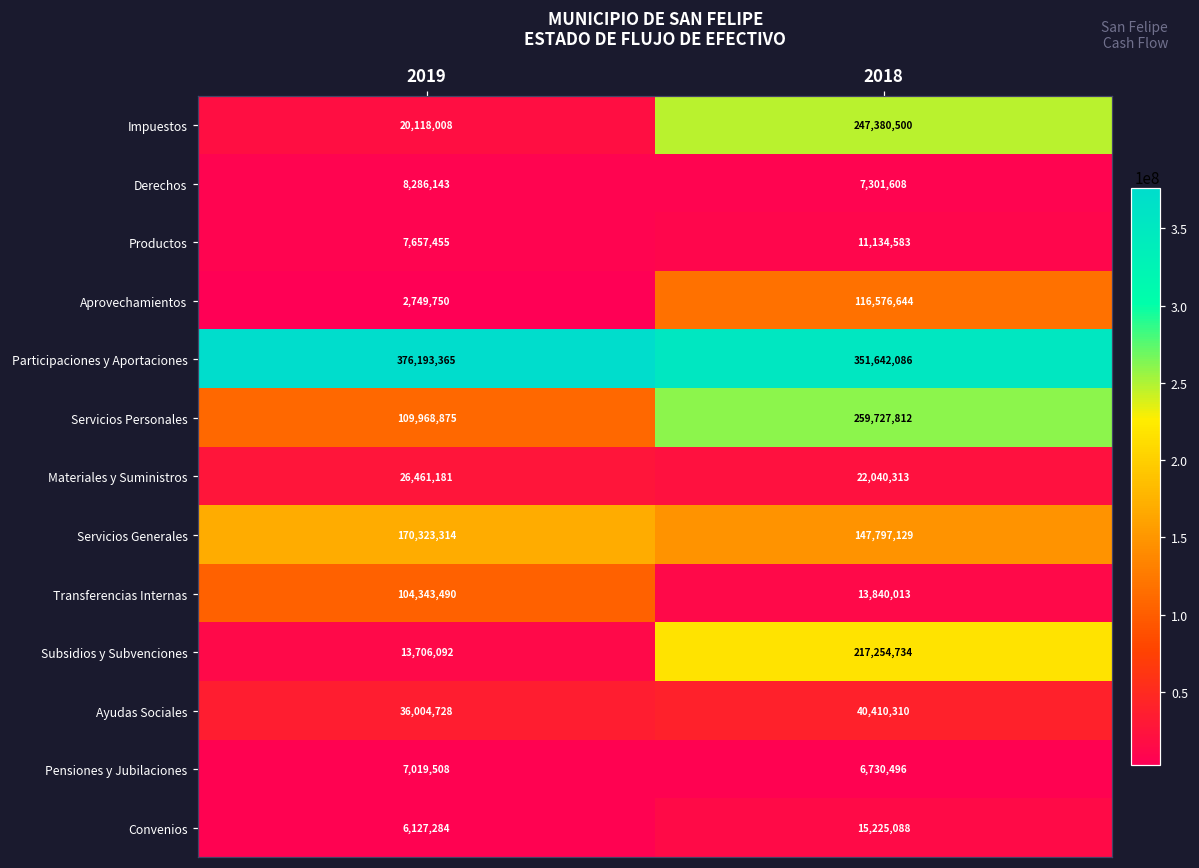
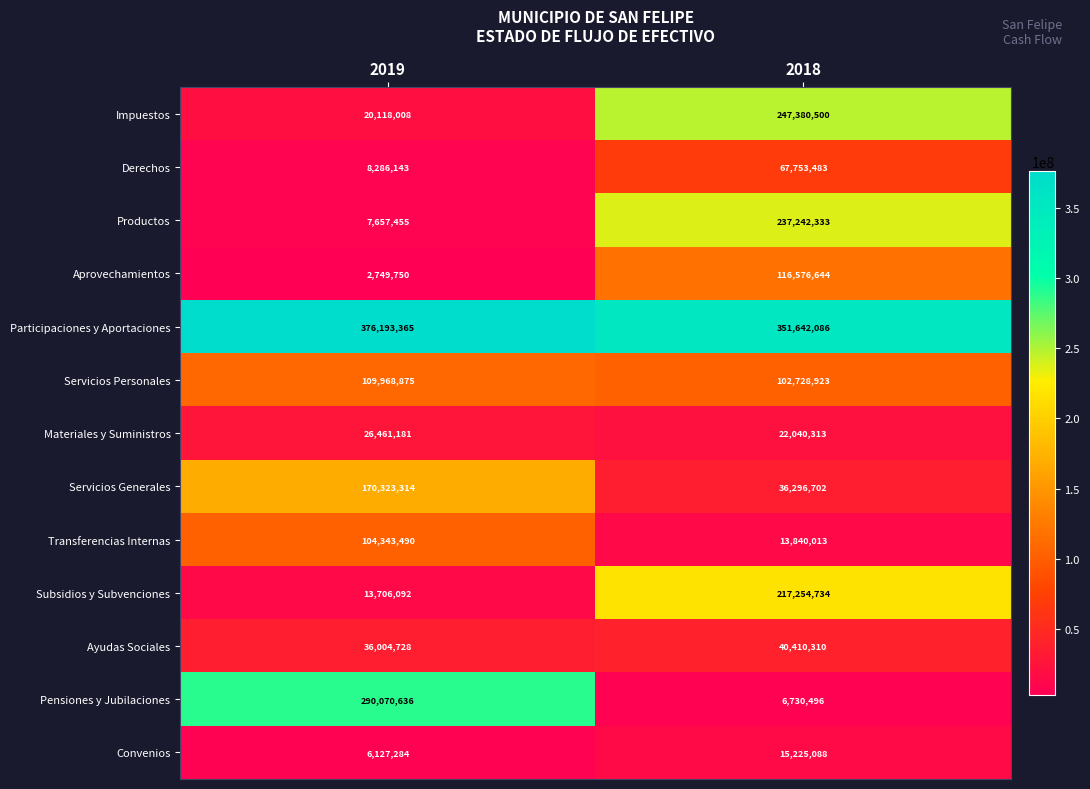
  {
    "Impuestos": {
      "2019": "20,118,008",
      "2018": "247,380,500"
    },
    "Derechos": {
      "2019": "8,286,143",
-     "2018": "7,301,608"
+     "2018": "67,753,483"
    },
    "Productos": {
      "2019": "7,657,455",
-     "2018": "11,134,583"
+     "2018": "237,242,333"
    },
    "Aprovechamientos": {
      "2019": "2,749,750",
      "2018": "116,576,644"
    },
    "Participaciones y Aportaciones": {
      "2019": "376,193,365",
      "2018": "351,642,086"
    },
    "Servicios Personales": {
      "2019": "109,968,875",
-     "2018": "259,727,812"
+     "2018": "102,728,923"
    },
    "Materiales y Suministros": {
      "2019": "26,461,181",
      "2018": "22,040,313"
    },
    "Servicios Generales": {
      "2019": "170,323,314",
-     "2018": "147,797,129"
+     "2018": "36,296,702"
    },
    "Transferencias Internas": {
      "2019": "104,343,490",
      "2018": "13,840,013"
    },
    "Subsidios y Subvenciones": {
      "2019": "13,706,092",
      "2018": "217,254,734"
    },
    "Ayudas Sociales": {
      "2019": "36,004,728",
      "2018": "40,410,310"
    },
    "Pensiones y Jubilaciones": {
-     "2019": "7,019,508",
+     "2019": "290,070,636",
      "2018": "6,730,496"
    },
    "Convenios": {
      "2019": "6,127,284",
      "2018": "15,225,088"
    }
  }
